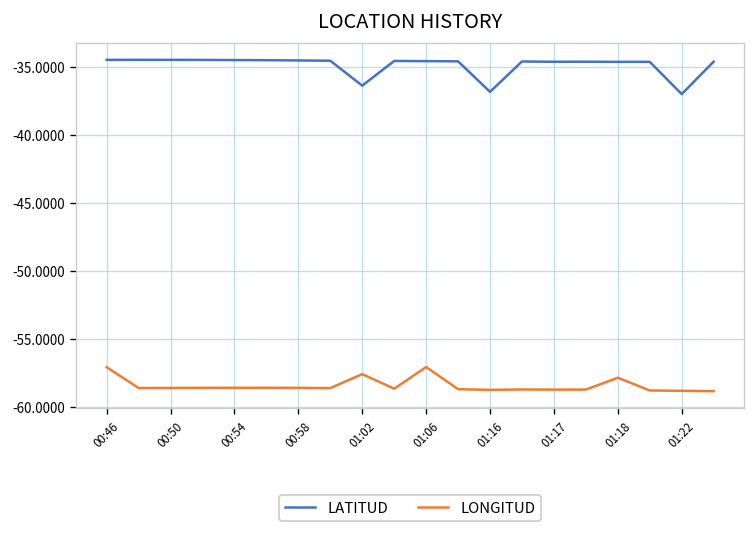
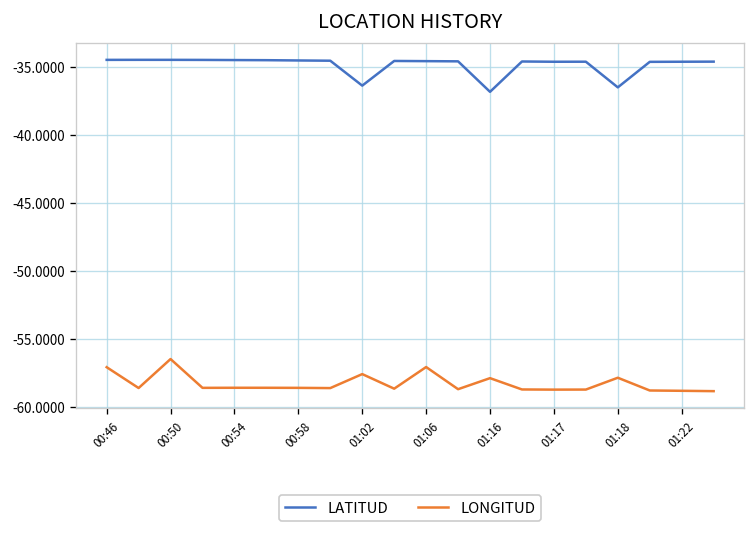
  {
    "LATITUD": {
      "00:46": -34.5,
      "00:50": -34.5,
      "00:54": -34.5,
      "00:58": -34.5,
      "01:02": -36.4,
      "01:06": -34.6,
      "01:16": -36.8,
-     "01:18": -34.6,
-     "01:22": -37.0
+     "01:18": -36.5,
+     "01:22": -34.6
    },
    "LONGITUD": {
      "00:46": -57.1,
-     "00:50": -58.6,
+     "00:50": -56.5,
      "00:54": -58.6,
      "00:58": -58.6,
      "01:02": -57.6,
      "01:06": -57.1,
-     "01:16": -58.7,
+     "01:16": -57.9,
      "01:18": -57.9,
      "01:22": -58.8
    }
  }
